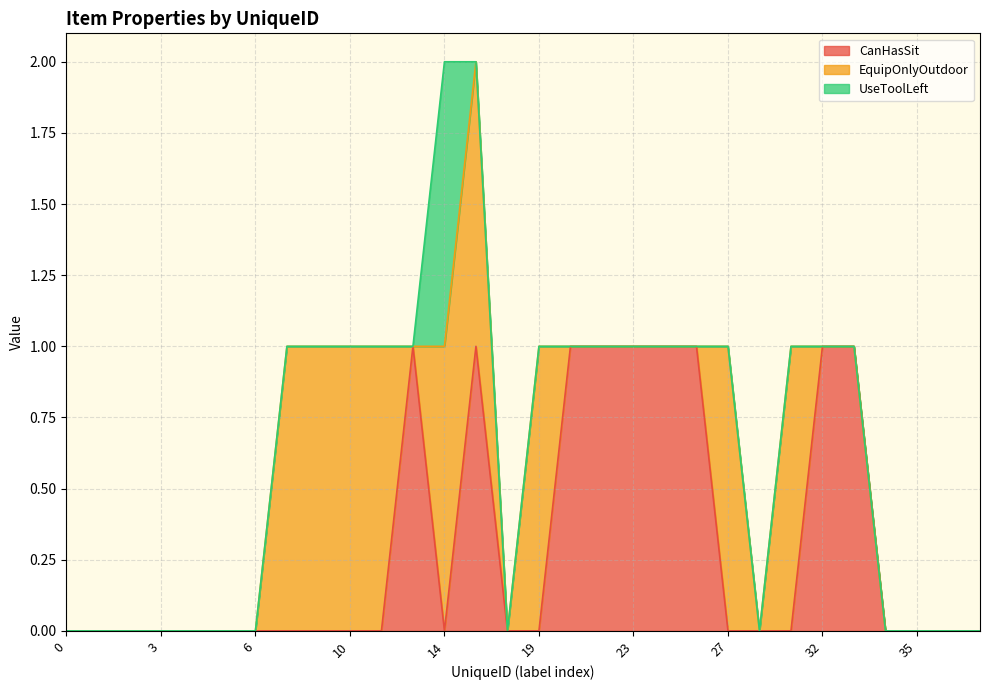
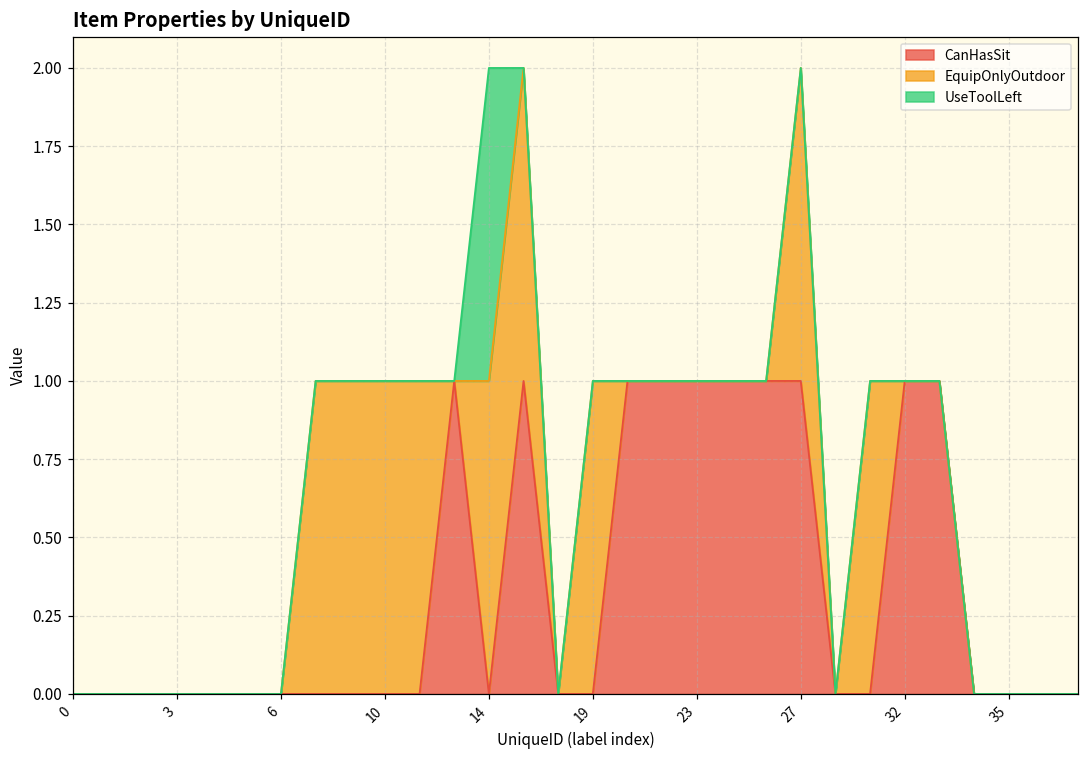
  {
    "CanHasSit": {
      "10": 0,
      "14": 0,
      "19": 0,
-     "27": 0
+     "27": 1
    },
    "EquipOnlyOutdoor": {
      "14": 1
    },
    "UseToolLeft": {
      "14": 1
    }
  }
